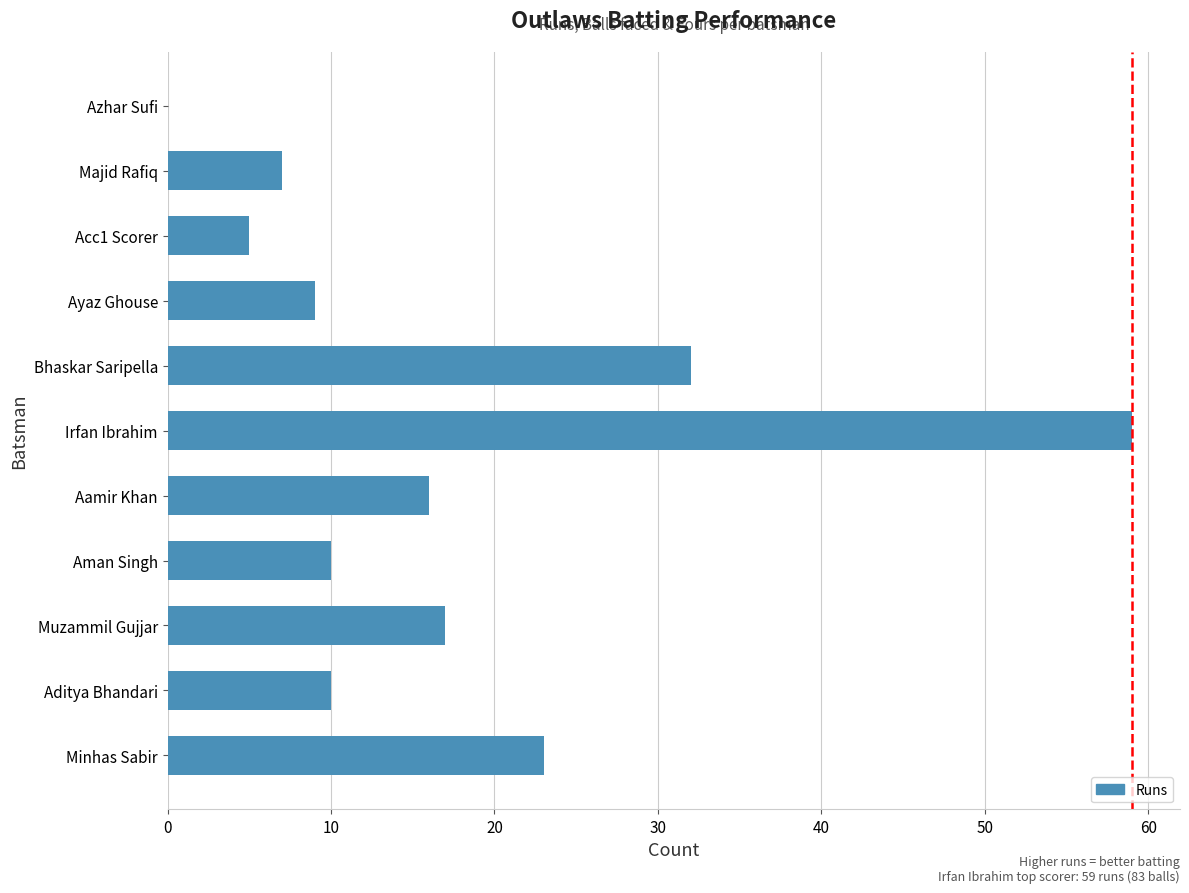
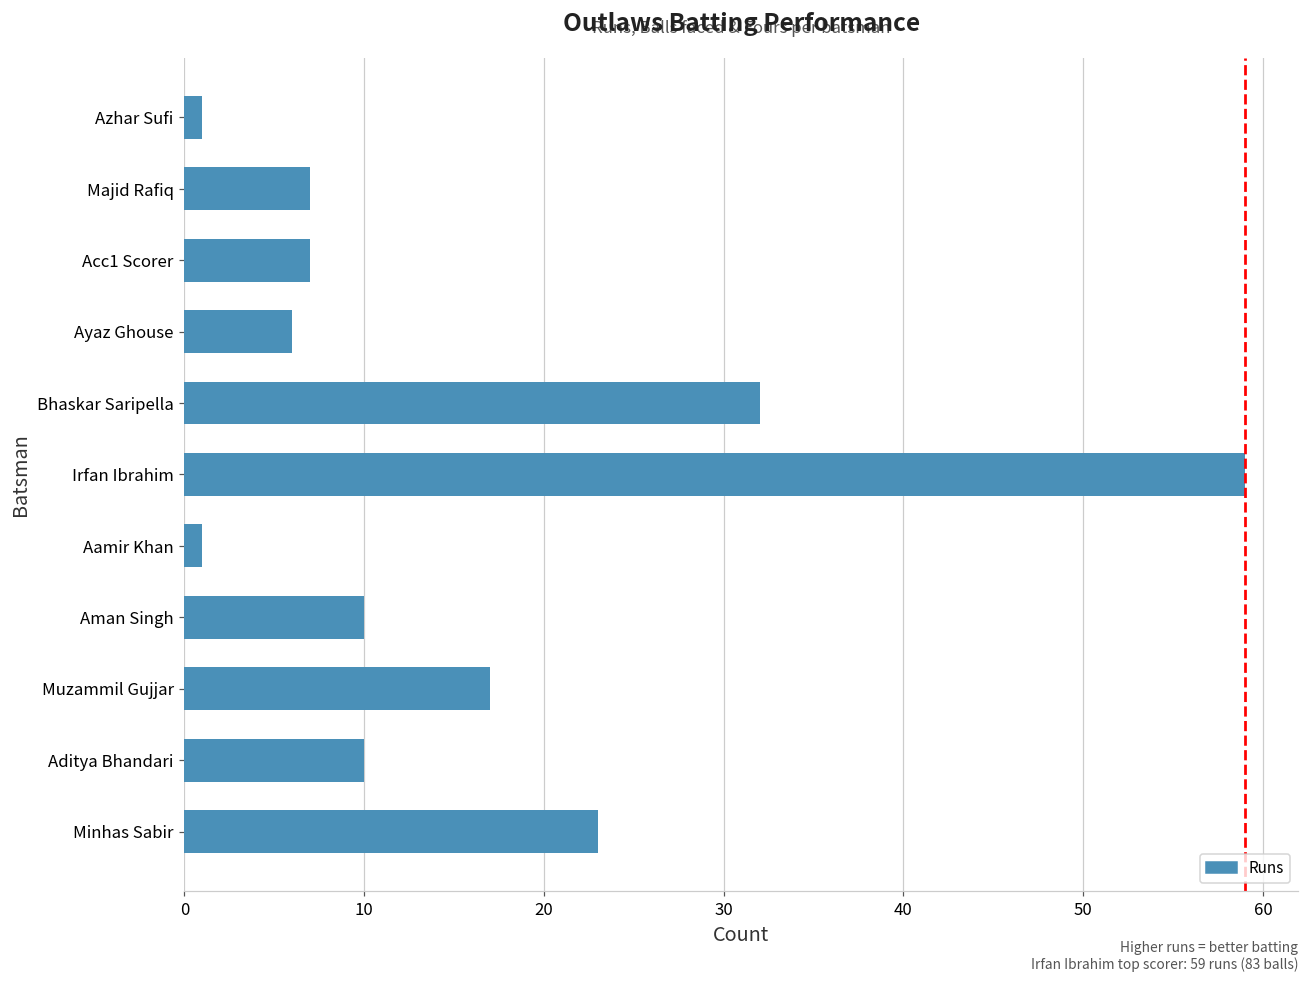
  {
-   "Azhar Sufi": 0,
+   "Azhar Sufi": 1,
    "Majid Rafiq": 7,
-   "Acc1 Scorer": 5,
-   "Ayaz Ghouse": 9,
+   "Acc1 Scorer": 7,
+   "Ayaz Ghouse": 6,
    "Bhaskar Saripella": 32,
    "Irfan Ibrahim": 59,
-   "Aamir Khan": 16,
+   "Aamir Khan": 1,
    "Aman Singh": 10,
    "Muzammil Gujjar": 17,
    "Aditya Bhandari": 10,
    "Minhas Sabir": 23
  }
